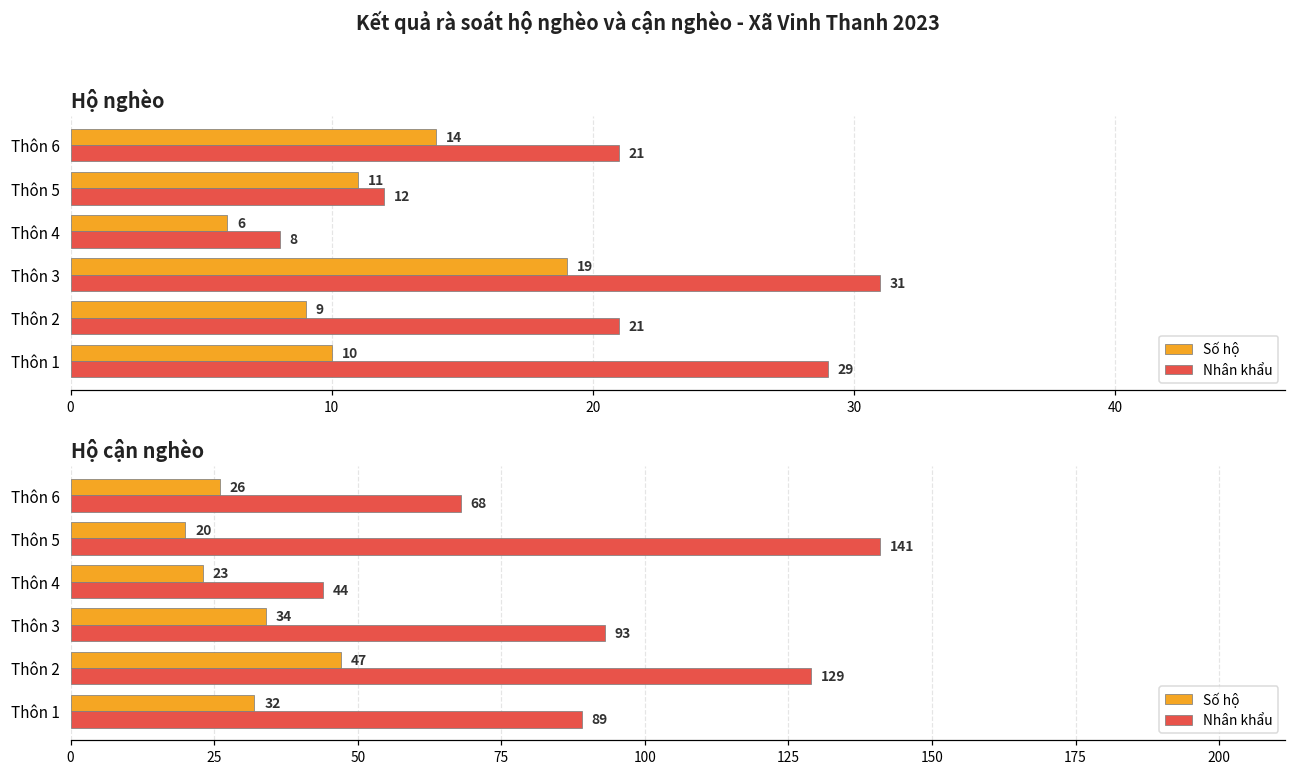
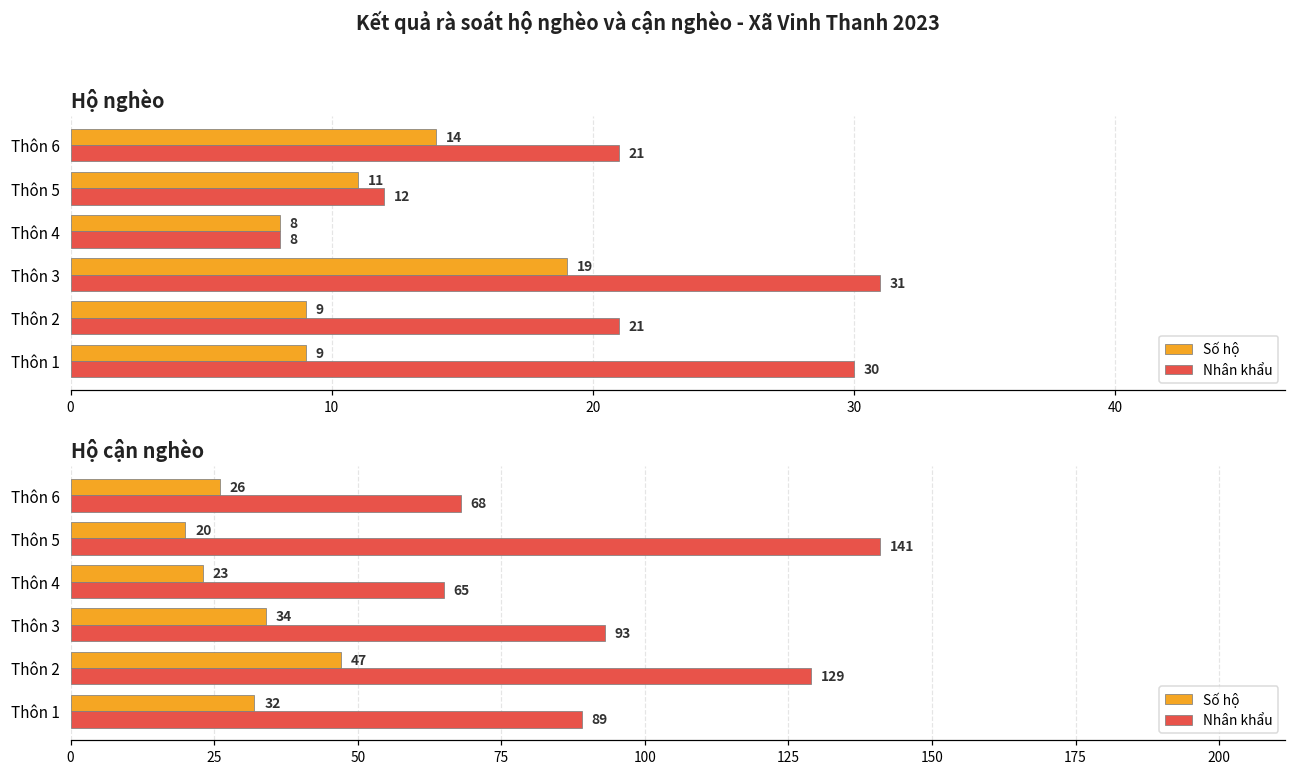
  {
    "Hộ nghèo": {
      "Số hộ": {
        "Thôn 6": 14,
        "Thôn 5": 11,
-       "Thôn 4": 6,
+       "Thôn 4": 8,
        "Thôn 3": 19,
        "Thôn 2": 9,
-       "Thôn 1": 10
+       "Thôn 1": 9
      },
      "Nhân khẩu": {
        "Thôn 6": 21,
        "Thôn 5": 12,
        "Thôn 4": 8,
        "Thôn 3": 31,
        "Thôn 2": 21,
-       "Thôn 1": 29
+       "Thôn 1": 30
      }
    },
    "Hộ cận nghèo": {
      "Số hộ": {
        "Thôn 6": 26,
        "Thôn 5": 20,
        "Thôn 4": 23,
        "Thôn 3": 34,
        "Thôn 2": 47,
        "Thôn 1": 32
      },
      "Nhân khẩu": {
        "Thôn 6": 68,
        "Thôn 5": 141,
-       "Thôn 4": 44,
+       "Thôn 4": 65,
        "Thôn 3": 93,
        "Thôn 2": 129,
        "Thôn 1": 89
      }
    }
  }
